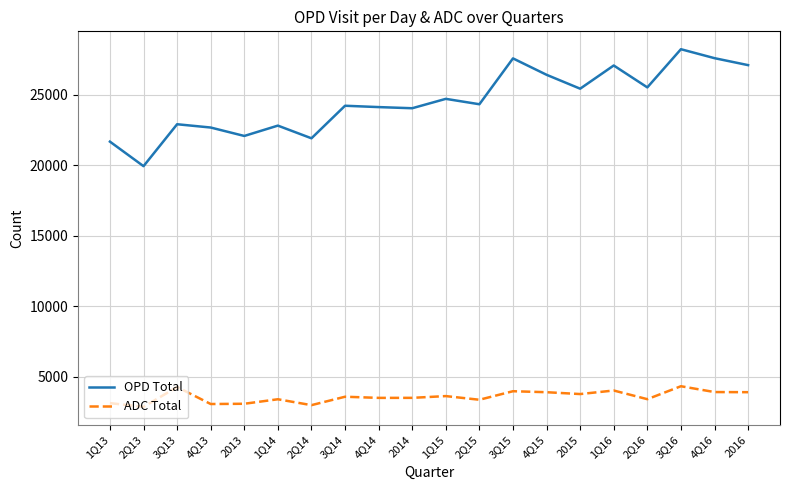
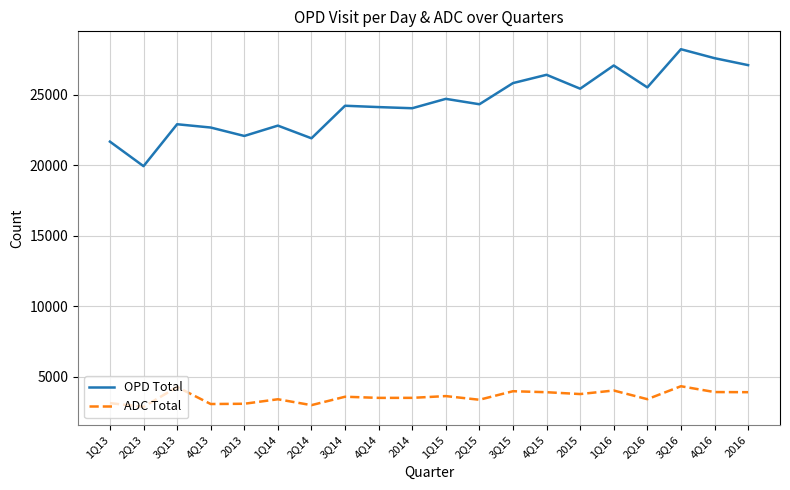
  {
    "OPD Total": {
      "1Q13": 21700,
      "2Q13": 19900,
      "3Q13": 22900,
      "4Q13": 22700,
      "2013": 22100,
      "1Q14": 22800,
      "2Q14": 21900,
      "3Q14": 24200,
      "4Q14": 24100,
      "2014": 24000,
      "1Q15": 24700,
      "2Q15": 24300,
-     "3Q15": 27600,
+     "3Q15": 25800,
      "4Q15": 26400,
      "2015": 25400,
      "1Q16": 27100,
      "2Q16": 25500,
      "3Q16": 28200,
      "4Q16": 27600,
      "2016": 27100
    },
    "ADC Total": {
      "4Q13": 3100,
      "2013": 3100,
      "1Q14": 3400,
      "2Q14": 3000,
      "3Q14": 3600,
      "4Q14": 3500,
      "2014": 3500,
      "1Q15": 3600,
      "2Q15": 3400,
      "3Q15": 4000,
      "4Q15": 3900,
      "2015": 3800,
      "1Q16": 4000,
      "2Q16": 3400,
      "3Q16": 4300,
      "4Q16": 3900,
      "2016": 3900
    }
  }
